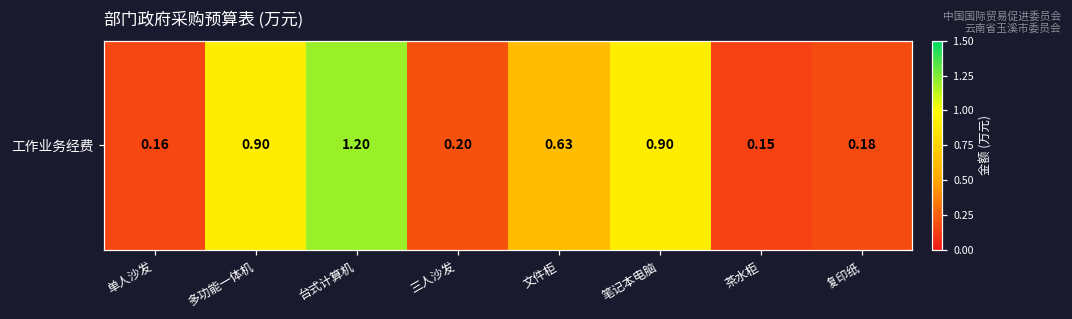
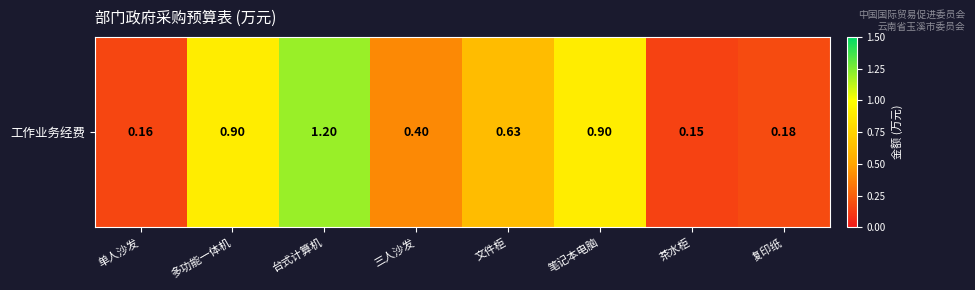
  {
    "工作业务经费": {
      "单人沙发": 0.16,
      "多功能一体机": 0.90,
      "台式计算机": 1.20,
-     "三人沙发": 0.20,
+     "三人沙发": 0.40,
      "文件柜": 0.63,
      "笔记本电脑": 0.90,
      "茶水柜": 0.15,
      "复印纸": 0.18
    }
  }
